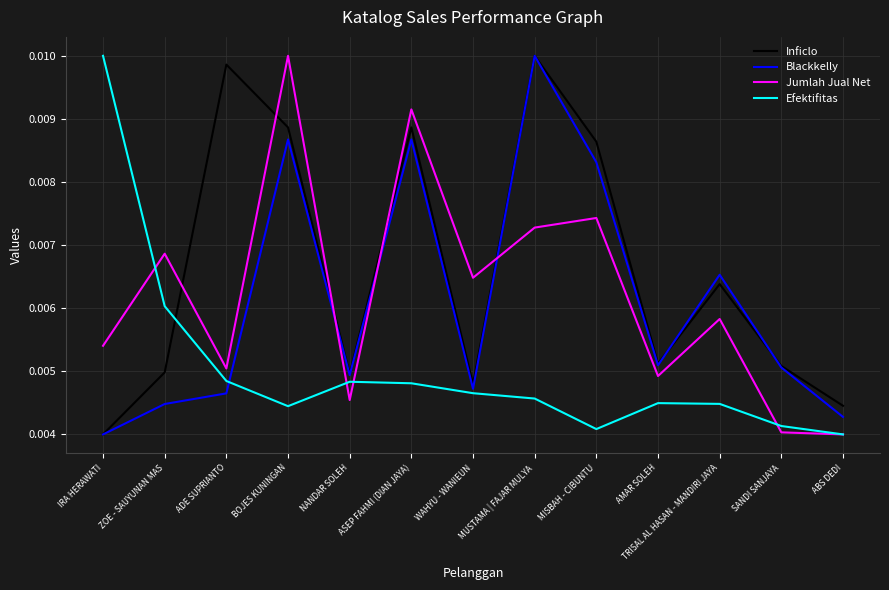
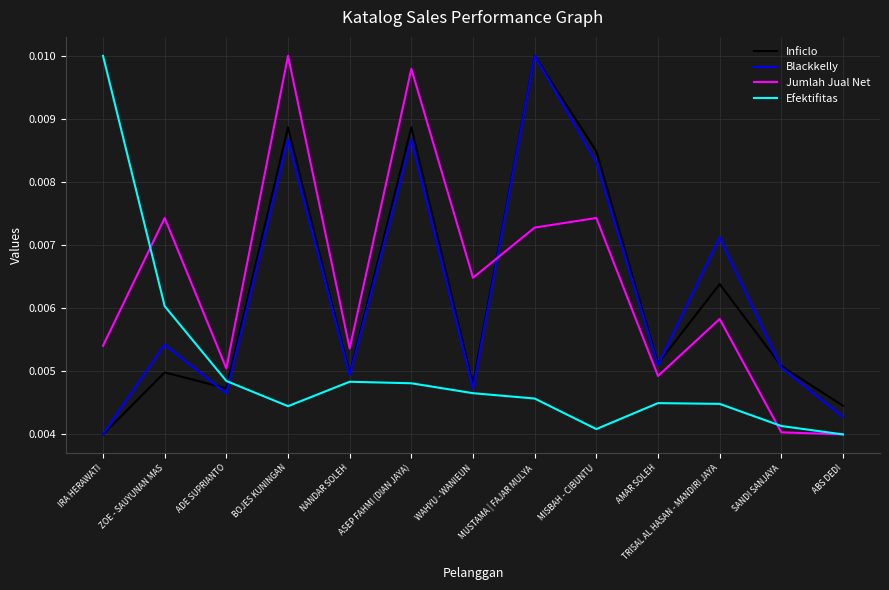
  {
    "Inficlo": {
      "ZOE - SAUYUNAN MAS": 0.0050,
-     "ADE SUPRIANTO": 0.0099,
+     "ADE SUPRIANTO": 0.0047,
      "BOJES KUNINGAN": 0.0089,
      "ASEP FAHMI (DIAN JAYA)": 0.0089,
      "WAHYU - WANIEUN": 0.0048,
-     "MISBAH - CIBUNTU": 0.0086,
+     "MISBAH - CIBUNTU": 0.0085,
      "TRISAL AL HASAN - MANDIRI JAYA": 0.0064,
      "ABS DEDI": 0.0045
    },
    "Blackkelly": {
-     "ZOE - SAUYUNAN MAS": 0.0045,
+     "ZOE - SAUYUNAN MAS": 0.0054,
      "ADE SUPRIANTO": 0.0047,
      "BOJES KUNINGAN": 0.0087,
      "ASEP FAHMI (DIAN JAYA)": 0.0087,
      "WAHYU - WANIEUN": 0.0047,
      "MISBAH - CIBUNTU": 0.0083,
-     "TRISAL AL HASAN - MANDIRI JAYA": 0.0065,
+     "TRISAL AL HASAN - MANDIRI JAYA": 0.0071,
      "ABS DEDI": 0.0043
    },
    "Jumlah Jual Net": {
      "IRA HERAWATI": 0.0054,
-     "ZOE - SAUYUNAN MAS": 0.0069,
+     "ZOE - SAUYUNAN MAS": 0.0074,
      "ADE SUPRIANTO": 0.0050,
      "BOJES KUNINGAN": 0.0100,
-     "NANDAR SOLEH": 0.0045,
-     "ASEP FAHMI (DIAN JAYA)": 0.0092,
+     "NANDAR SOLEH": 0.0054,
+     "ASEP FAHMI (DIAN JAYA)": 0.0098,
      "WAHYU - WANIEUN": 0.0065,
      "MUSTAMA | FAJAR MULYA": 0.0073,
      "MISBAH - CIBUNTU": 0.0074,
      "AMAR SOLEH": 0.0049,
      "TRISAL AL HASAN - MANDIRI JAYA": 0.0058,
      "SANDI SANJAYA": 0.0040
    },
    "Efektifitas": {
      "IRA HERAWATI": 0.0100,
      "ZOE - SAUYUNAN MAS": 0.0060,
      "ADE SUPRIANTO": 0.0048,
      "BOJES KUNINGAN": 0.0044,
      "NANDAR SOLEH": 0.0048,
      "ASEP FAHMI (DIAN JAYA)": 0.0048,
      "WAHYU - WANIEUN": 0.0047,
      "MUSTAMA | FAJAR MULYA": 0.0046,
      "MISBAH - CIBUNTU": 0.0041,
      "AMAR SOLEH": 0.0045,
      "TRISAL AL HASAN - MANDIRI JAYA": 0.0045,
      "SANDI SANJAYA": 0.0041
    }
  }
